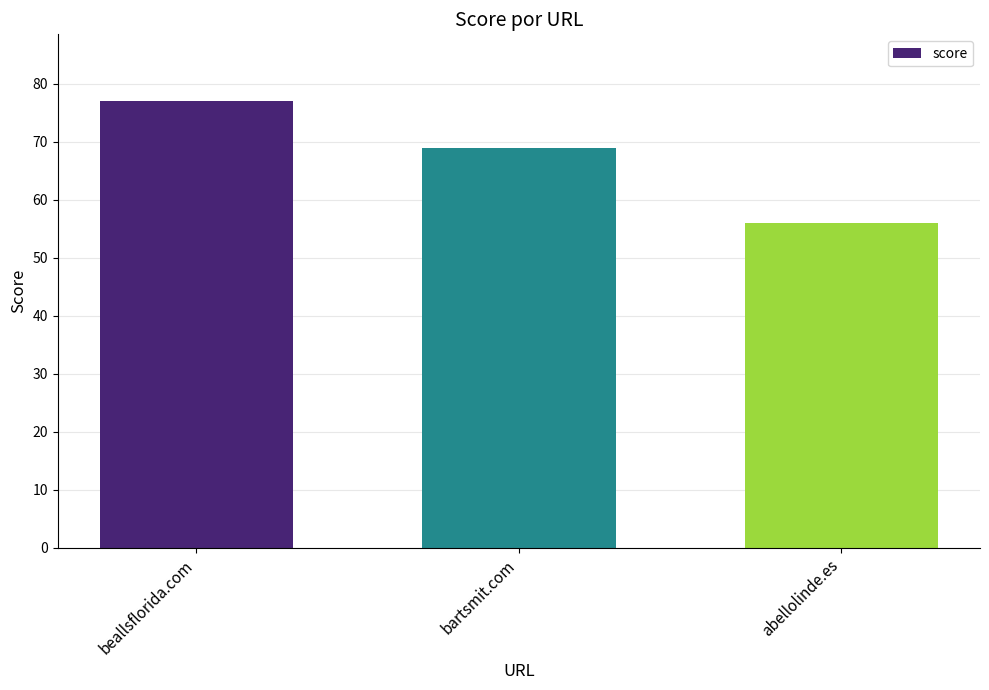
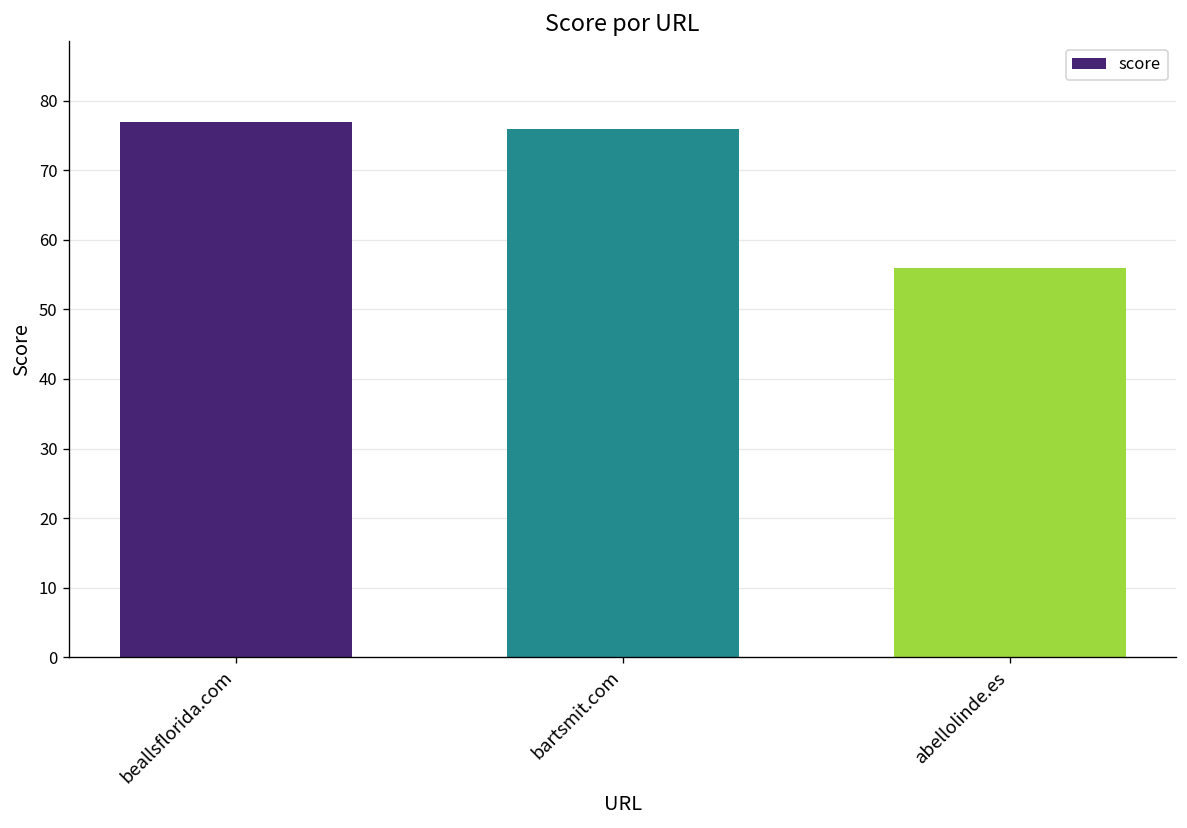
  {
    "beallsflorida.com": 77,
-   "bartsmit.com": 69,
+   "bartsmit.com": 76,
    "abellolinde.es": 56
  }
